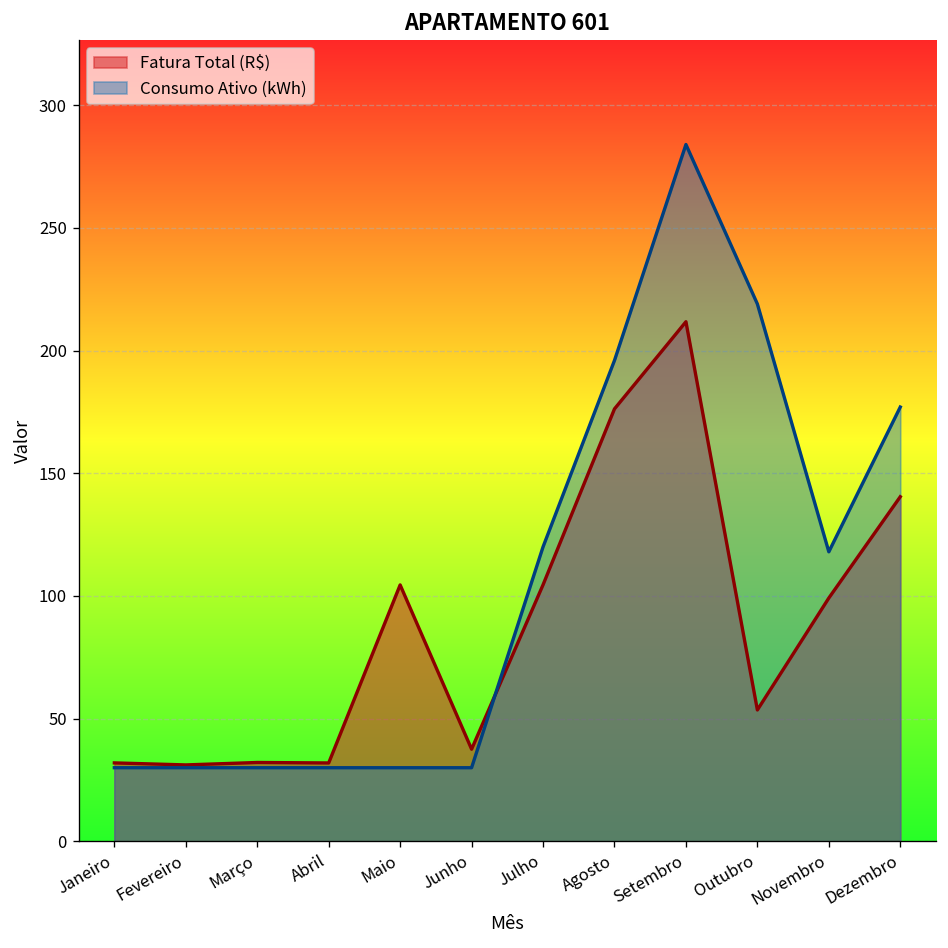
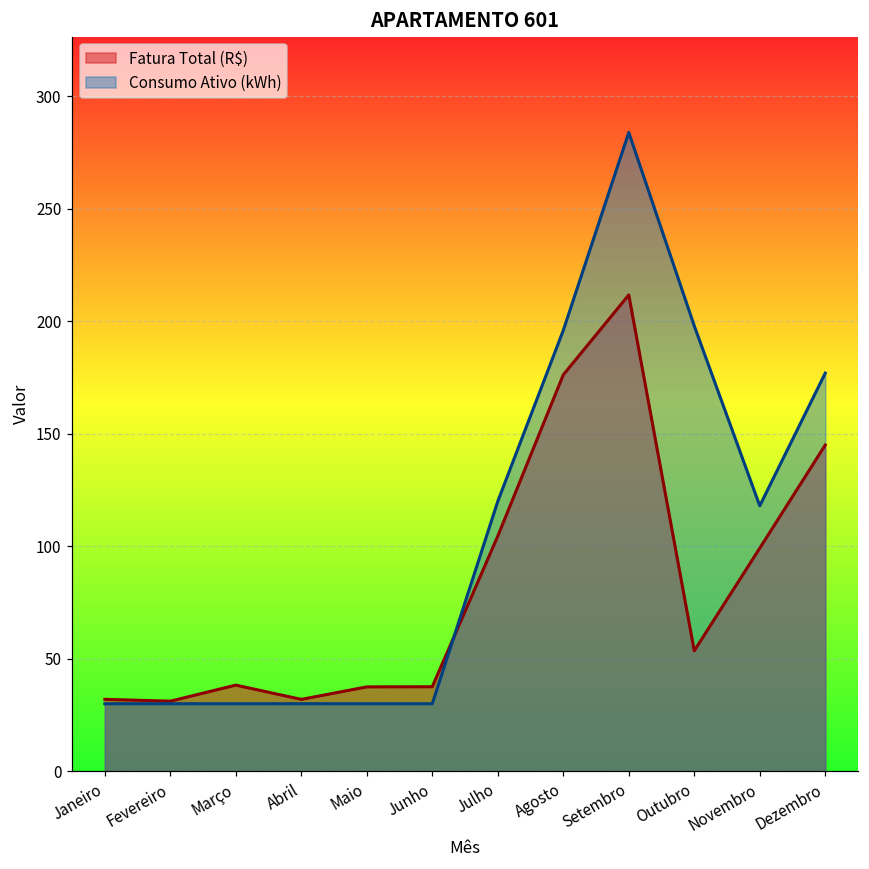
  {
    "Fatura Total (R$)": {
      "Janeiro": 32,
-     "Março": 32,
+     "Março": 38,
      "Abril": 32,
-     "Maio": 105,
+     "Maio": 38,
      "Junho": 38,
      "Julho": 105,
      "Agosto": 176,
      "Setembro": 212,
      "Outubro": 54,
      "Novembro": 99,
-     "Dezembro": 140
+     "Dezembro": 145
    },
    "Consumo Ativo (kWh)": {
      "Janeiro": 30,
      "Março": 30,
      "Abril": 30,
      "Maio": 30,
      "Junho": 30,
      "Julho": 120,
      "Agosto": 196,
      "Setembro": 284,
-     "Outubro": 219,
+     "Outubro": 198,
      "Novembro": 118,
      "Dezembro": 177
    }
  }
